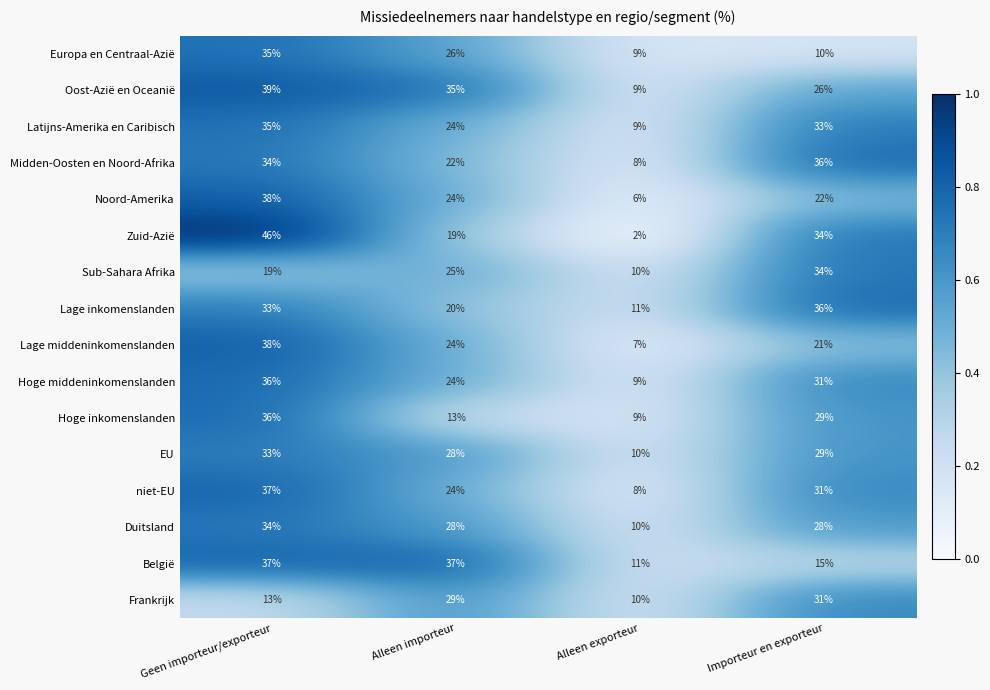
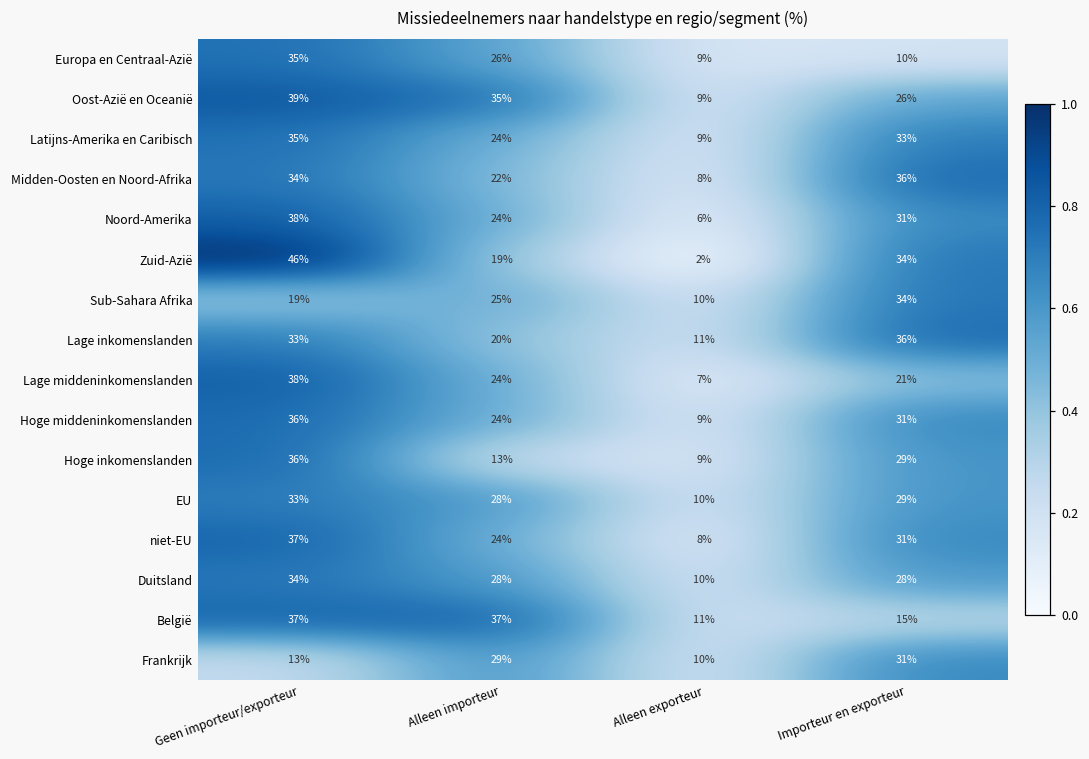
  {
    "Europa en Centraal-Azië": {
      "Geen importeur/exporteur": "35%",
      "Alleen importeur": "26%",
      "Alleen exporteur": "9%",
      "Importeur en exporteur": "10%"
    },
    "Oost-Azië en Oceanië": {
      "Geen importeur/exporteur": "39%",
      "Alleen importeur": "35%",
      "Alleen exporteur": "9%",
      "Importeur en exporteur": "26%"
    },
    "Latijns-Amerika en Caribisch": {
      "Geen importeur/exporteur": "35%",
      "Alleen importeur": "24%",
      "Alleen exporteur": "9%",
      "Importeur en exporteur": "33%"
    },
    "Midden-Oosten en Noord-Afrika": {
      "Geen importeur/exporteur": "34%",
      "Alleen importeur": "22%",
      "Alleen exporteur": "8%",
      "Importeur en exporteur": "36%"
    },
    "Noord-Amerika": {
      "Geen importeur/exporteur": "38%",
      "Alleen importeur": "24%",
      "Alleen exporteur": "6%",
-     "Importeur en exporteur": "22%"
+     "Importeur en exporteur": "31%"
    },
    "Zuid-Azië": {
      "Geen importeur/exporteur": "46%",
      "Alleen importeur": "19%",
      "Alleen exporteur": "2%",
      "Importeur en exporteur": "34%"
    },
    "Sub-Sahara Afrika": {
      "Geen importeur/exporteur": "19%",
      "Alleen importeur": "25%",
      "Alleen exporteur": "10%",
      "Importeur en exporteur": "34%"
    },
    "Lage inkomenslanden": {
      "Geen importeur/exporteur": "33%",
      "Alleen importeur": "20%",
      "Alleen exporteur": "11%",
      "Importeur en exporteur": "36%"
    },
    "Lage middeninkomenslanden": {
      "Geen importeur/exporteur": "38%",
      "Alleen importeur": "24%",
      "Alleen exporteur": "7%",
      "Importeur en exporteur": "21%"
    },
    "Hoge middeninkomenslanden": {
      "Geen importeur/exporteur": "36%",
      "Alleen importeur": "24%",
      "Alleen exporteur": "9%",
      "Importeur en exporteur": "31%"
    },
    "Hoge inkomenslanden": {
      "Geen importeur/exporteur": "36%",
      "Alleen importeur": "13%",
      "Alleen exporteur": "9%",
      "Importeur en exporteur": "29%"
    },
    "EU": {
      "Geen importeur/exporteur": "33%",
      "Alleen importeur": "28%",
      "Alleen exporteur": "10%",
      "Importeur en exporteur": "29%"
    },
    "niet-EU": {
      "Geen importeur/exporteur": "37%",
      "Alleen importeur": "24%",
      "Alleen exporteur": "8%",
      "Importeur en exporteur": "31%"
    },
    "Duitsland": {
      "Geen importeur/exporteur": "34%",
      "Alleen importeur": "28%",
      "Alleen exporteur": "10%",
      "Importeur en exporteur": "28%"
    },
    "België": {
      "Geen importeur/exporteur": "37%",
      "Alleen importeur": "37%",
      "Alleen exporteur": "11%",
      "Importeur en exporteur": "15%"
    },
    "Frankrijk": {
      "Geen importeur/exporteur": "13%",
      "Alleen importeur": "29%",
      "Alleen exporteur": "10%",
      "Importeur en exporteur": "31%"
    }
  }
